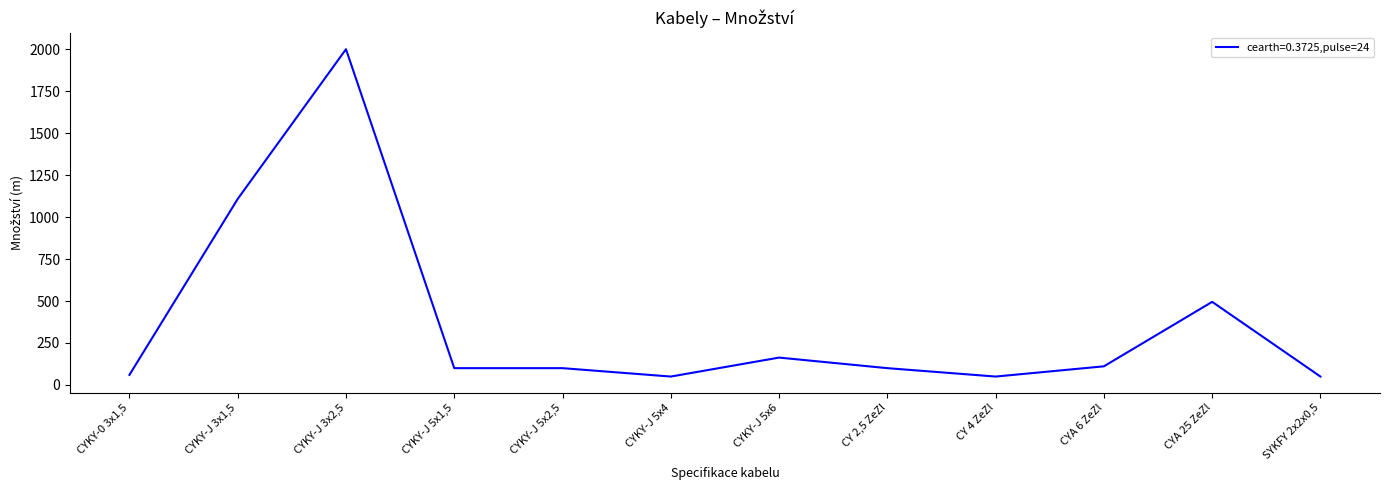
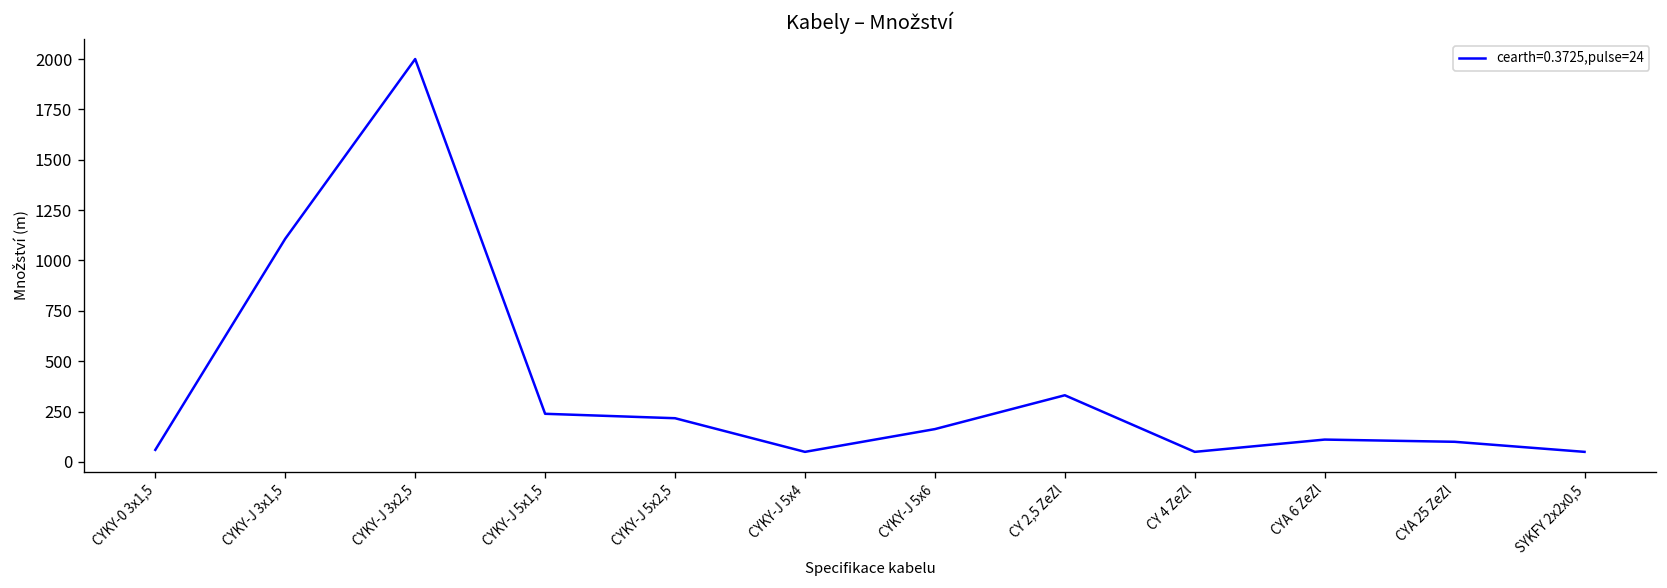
  {
    "CYKY-0 3x1,5": 60,
    "CYKY-J 3x1,5": 1110,
    "CYKY-J 3x2,5": 2000,
-   "CYKY-J 5x1,5": 100,
-   "CYKY-J 5x2,5": 100,
+   "CYKY-J 5x1,5": 240,
+   "CYKY-J 5x2,5": 220,
    "CYKY-J 5x4": 50,
    "CYKY-J 5x6": 160,
-   "CY 2,5 ZeZl": 100,
+   "CY 2,5 ZeZl": 330,
    "CY 4 ZeZl": 50,
    "CYA 6 ZeZl": 110,
-   "CYA 25 ZeZl": 500,
+   "CYA 25 ZeZl": 100,
    "SYKFY 2x2x0,5": 50
  }
